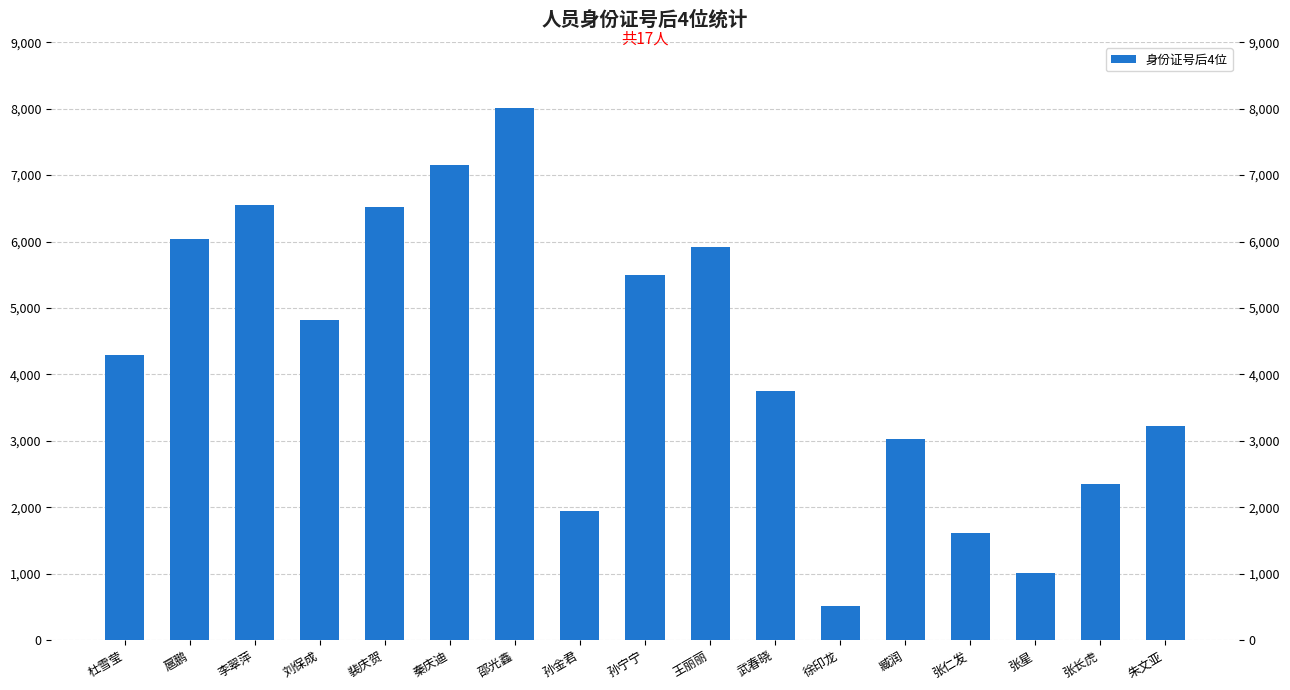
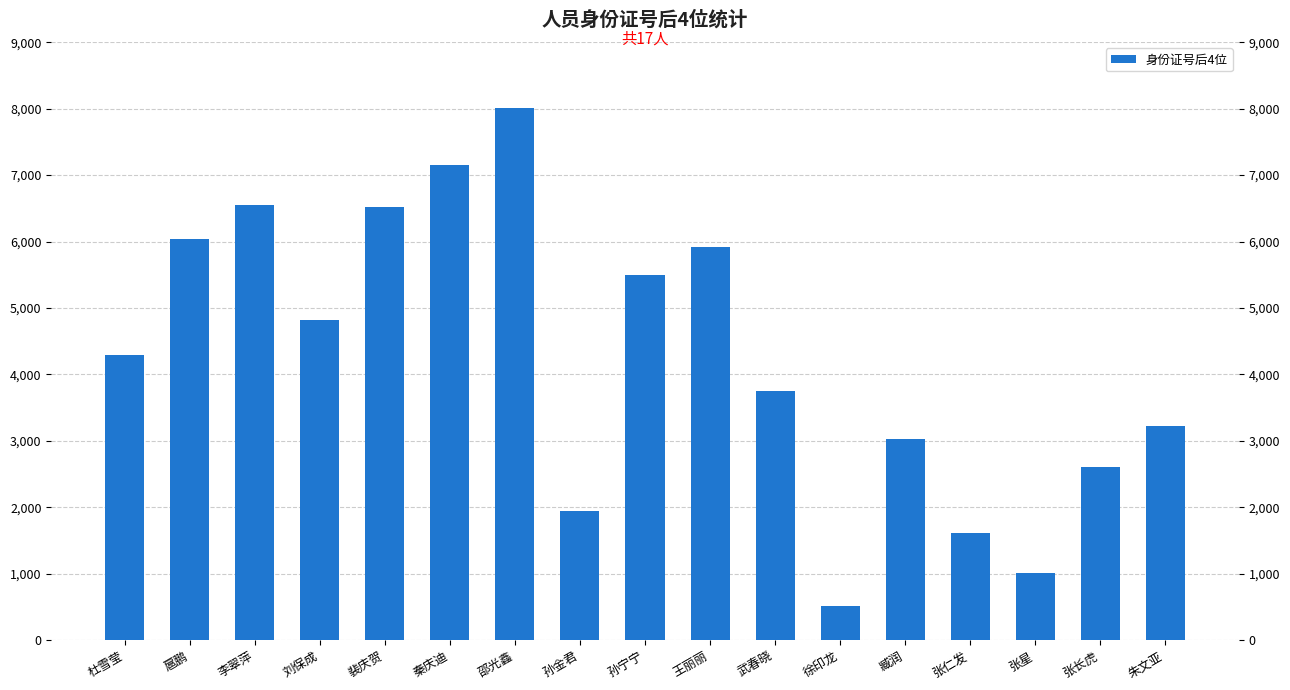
  {
    "杜雪莹": "4,300",
    "扈鹏": "6,000",
    "李翠萍": "6,500",
    "刘保成": "4,800",
    "裴庆贺": "6,500",
    "秦庆迪": "7,200",
    "邵光鑫": "8,000",
    "孙金君": "1,900",
    "孙宁宁": "5,500",
    "王丽丽": "5,900",
    "武春晓": "3,800",
    "徐印龙": "500",
    "臧润": "3,000",
    "张仁发": "1,600",
    "张星": "1,000",
-   "张长虎": "2,400",
+   "张长虎": "2,600",
    "朱文亚": "3,200"
  }
